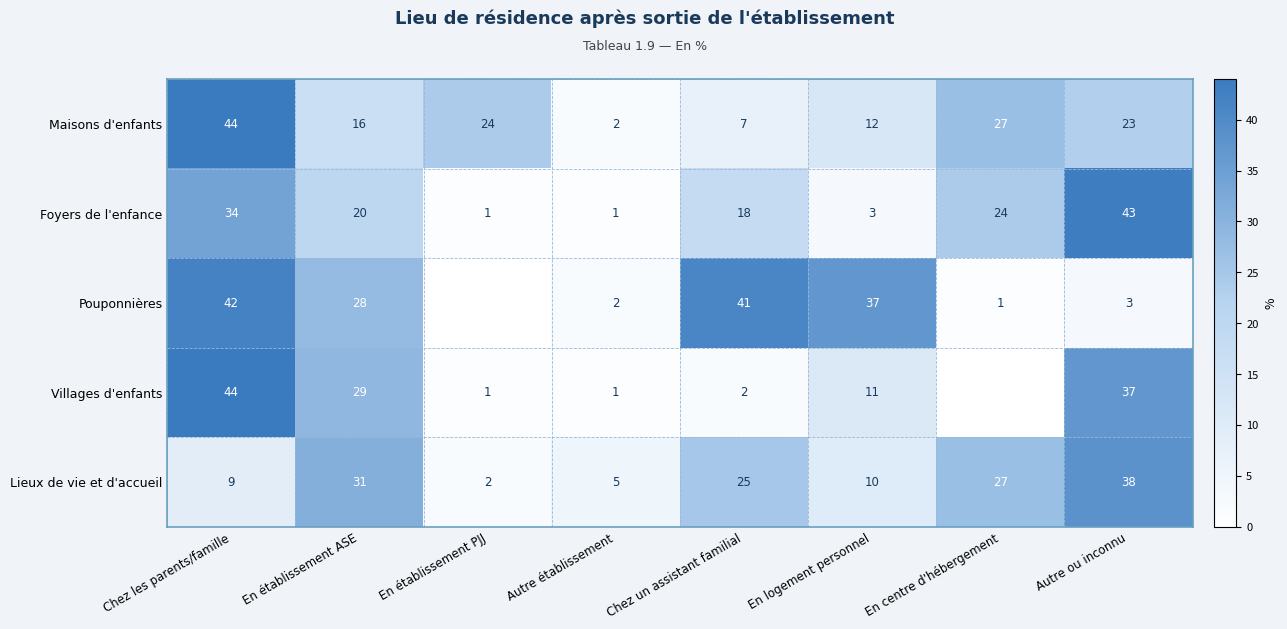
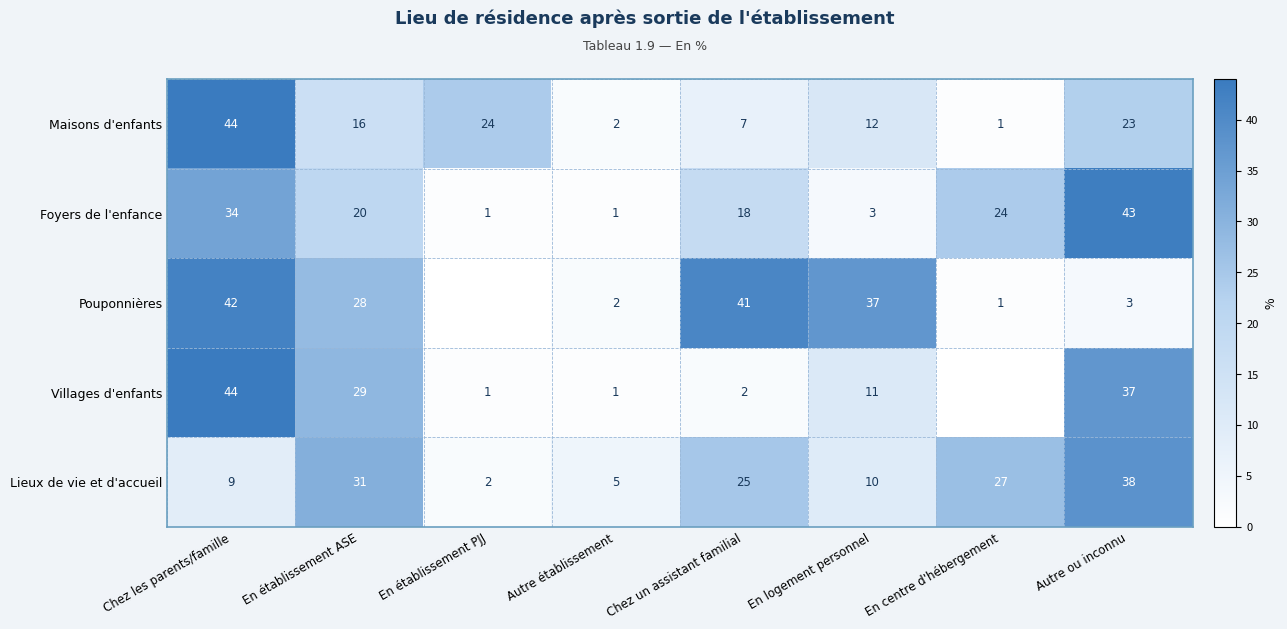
  {
    "Maisons d'enfants": {
      "Chez les parents/famille": 44,
      "En établissement ASE": 16,
      "En établissement PJJ": 24,
      "Autre établissement": 2,
      "Chez un assistant familial": 7,
      "En logement personnel": 12,
-     "En centre d'hébergement": 27,
+     "En centre d'hébergement": 1,
      "Autre ou inconnu": 23
    },
    "Foyers de l'enfance": {
      "Chez les parents/famille": 34,
      "En établissement ASE": 20,
      "En établissement PJJ": 1,
      "Autre établissement": 1,
      "Chez un assistant familial": 18,
      "En logement personnel": 3,
      "En centre d'hébergement": 24,
      "Autre ou inconnu": 43
    },
    "Pouponnières": {
      "Chez les parents/famille": 42,
      "En établissement ASE": 28,
      "Autre établissement": 2,
      "Chez un assistant familial": 41,
      "En logement personnel": 37,
      "En centre d'hébergement": 1,
      "Autre ou inconnu": 3
    },
    "Villages d'enfants": {
      "Chez les parents/famille": 44,
      "En établissement ASE": 29,
      "En établissement PJJ": 1,
      "Autre établissement": 1,
      "Chez un assistant familial": 2,
      "En logement personnel": 11,
      "Autre ou inconnu": 37
    },
    "Lieux de vie et d'accueil": {
      "Chez les parents/famille": 9,
      "En établissement ASE": 31,
      "En établissement PJJ": 2,
      "Autre établissement": 5,
      "Chez un assistant familial": 25,
      "En logement personnel": 10,
      "En centre d'hébergement": 27,
      "Autre ou inconnu": 38
    }
  }
